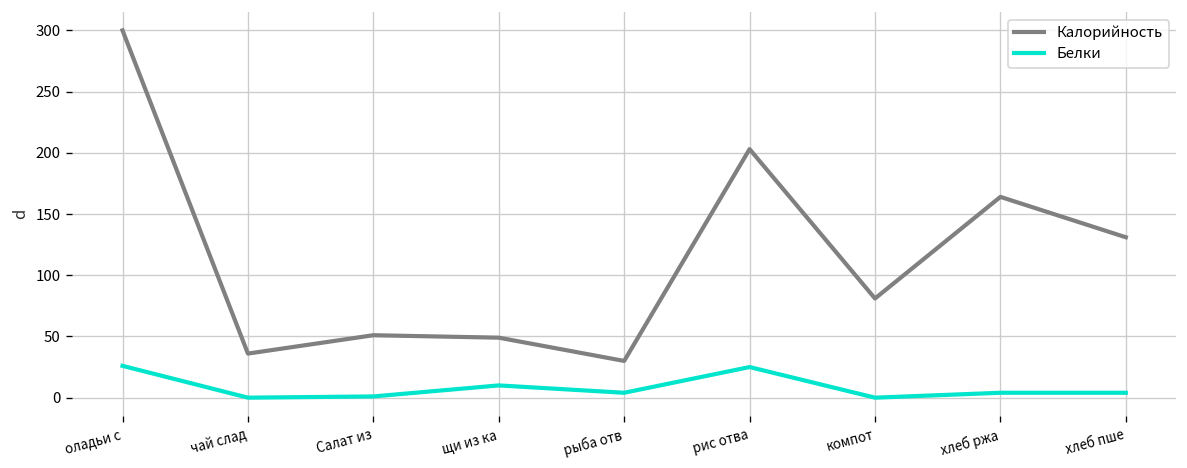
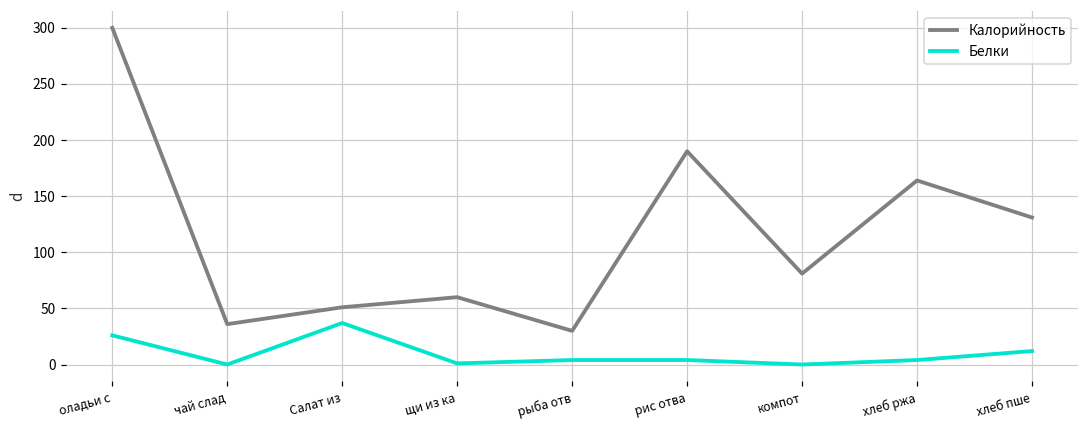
  {
    "Калорийность": {
      "оладьи с": 300,
      "чай слад": 36,
      "Салат из": 51,
-     "щи из ка": 49,
+     "щи из ка": 60,
      "рыба отв": 30,
-     "рис отва": 203,
+     "рис отва": 190,
      "компот": 81,
      "хлеб ржа": 164,
      "хлеб пше": 131
    },
    "Белки": {
      "оладьи с": 26,
      "чай слад": 0,
-     "Салат из": 1,
-     "щи из ка": 10,
+     "Салат из": 37,
+     "щи из ка": 1,
      "рыба отв": 4,
-     "рис отва": 25,
+     "рис отва": 4,
      "компот": 0,
      "хлеб ржа": 4,
-     "хлеб пше": 4
+     "хлеб пше": 12
    }
  }
